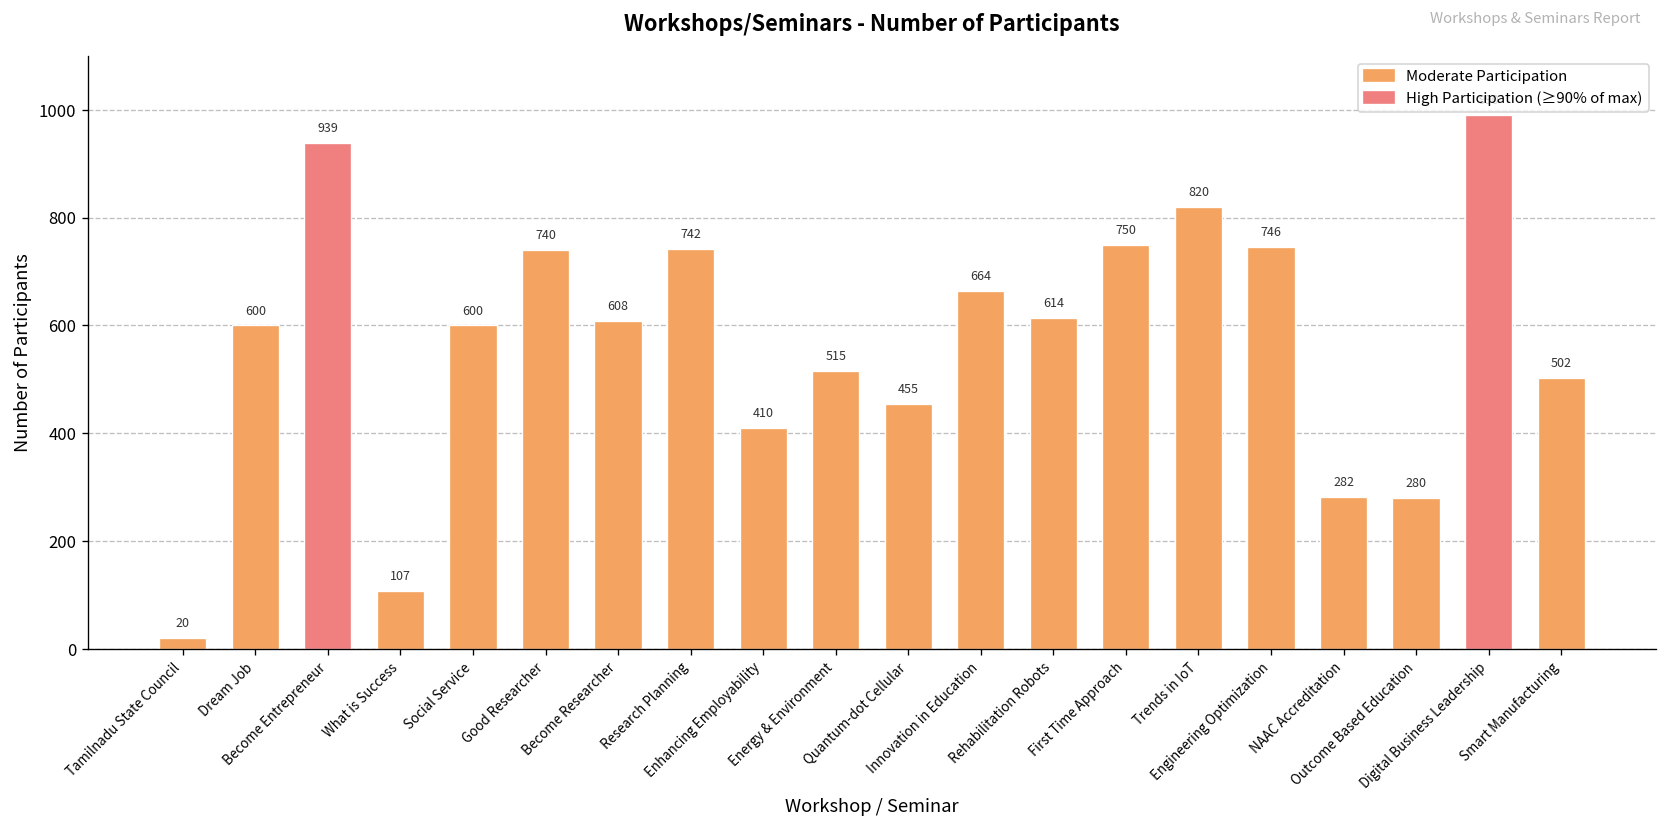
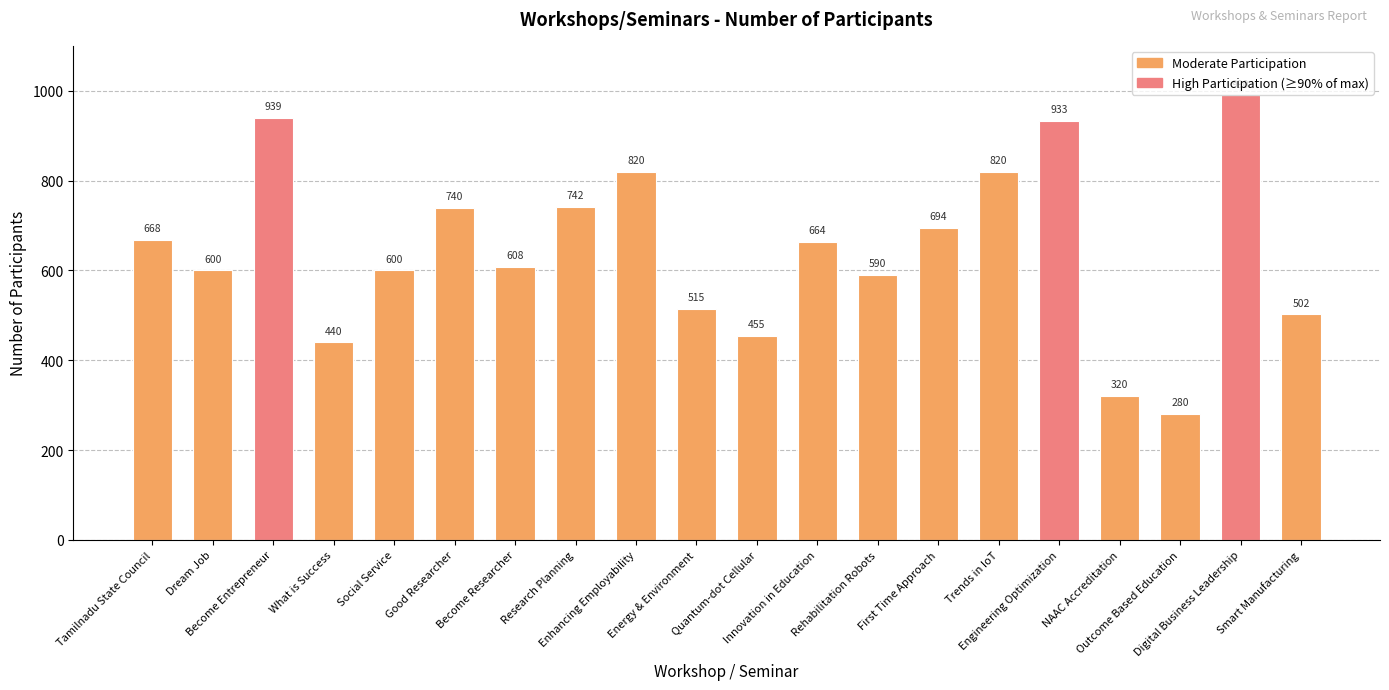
  {
-   "Tamilnadu State Council": 20,
+   "Tamilnadu State Council": 668,
    "Dream Job": 600,
    "Become Entrepreneur": 939,
-   "What is Success": 107,
+   "What is Success": 440,
    "Social Service": 600,
    "Good Researcher": 740,
    "Become Researcher": 608,
    "Research Planning": 742,
-   "Enhancing Employability": 410,
+   "Enhancing Employability": 820,
    "Energy & Environment": 515,
    "Quantum-dot Cellular": 455,
    "Innovation in Education": 664,
-   "Rehabilitation Robots": 614,
-   "First Time Approach": 750,
+   "Rehabilitation Robots": 590,
+   "First Time Approach": 694,
    "Trends in IoT": 820,
-   "Engineering Optimization": 746,
-   "NAAC Accreditation": 282,
+   "Engineering Optimization": 933,
+   "NAAC Accreditation": 320,
    "Outcome Based Education": 280,
    "Smart Manufacturing": 502
  }
